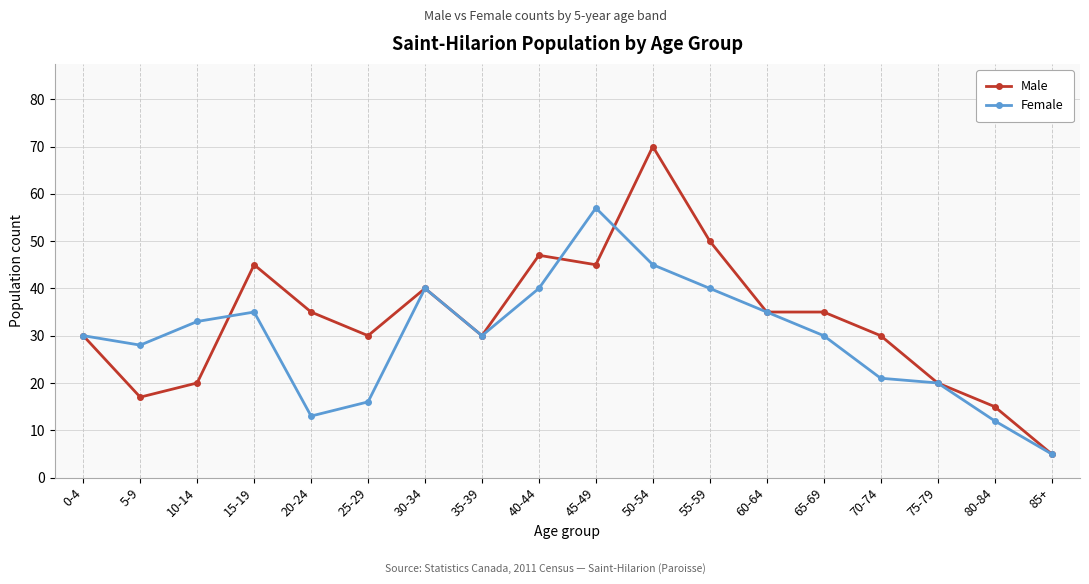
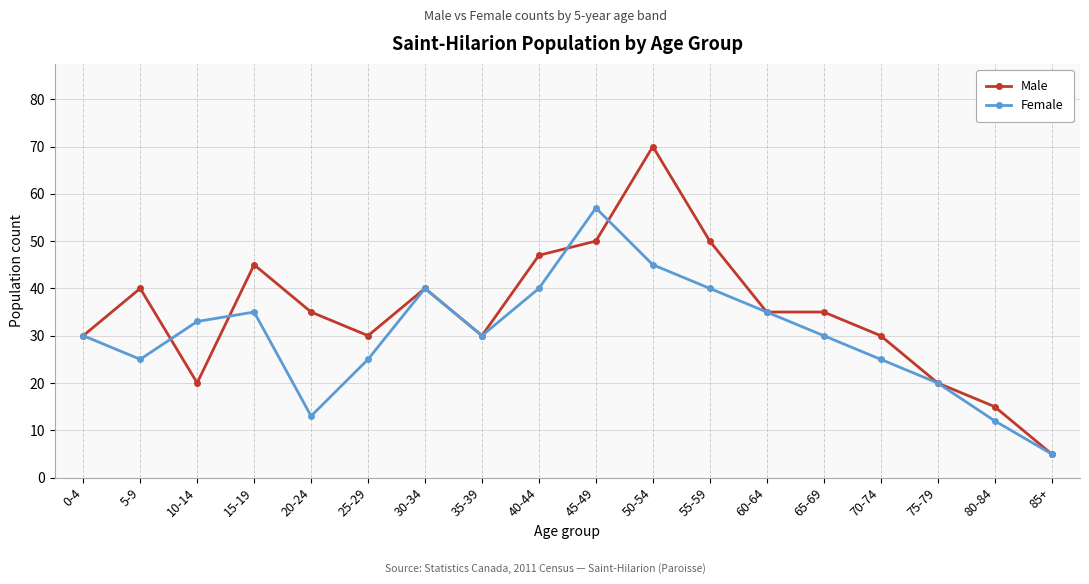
  {
    "Male": {
-     "5-9": 17,
+     "5-9": 40,
      "10-14": 20,
      "15-19": 45,
      "20-24": 35,
      "25-29": 30,
      "40-44": 47,
-     "45-49": 45,
+     "45-49": 50,
      "50-54": 70,
      "55-59": 50,
      "65-69": 35,
      "70-74": 30,
      "80-84": 15
    },
    "Female": {
-     "5-9": 28,
+     "5-9": 25,
      "10-14": 33,
      "15-19": 35,
      "20-24": 13,
-     "25-29": 16,
+     "25-29": 25,
      "40-44": 40,
      "45-49": 57,
      "50-54": 45,
      "55-59": 40,
      "65-69": 30,
-     "70-74": 21,
+     "70-74": 25,
      "80-84": 12
    }
  }
